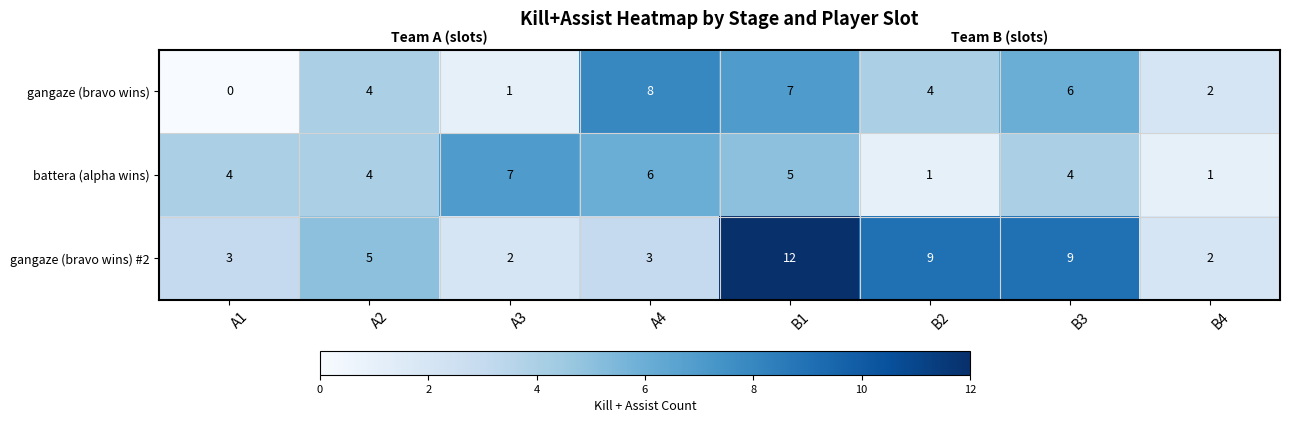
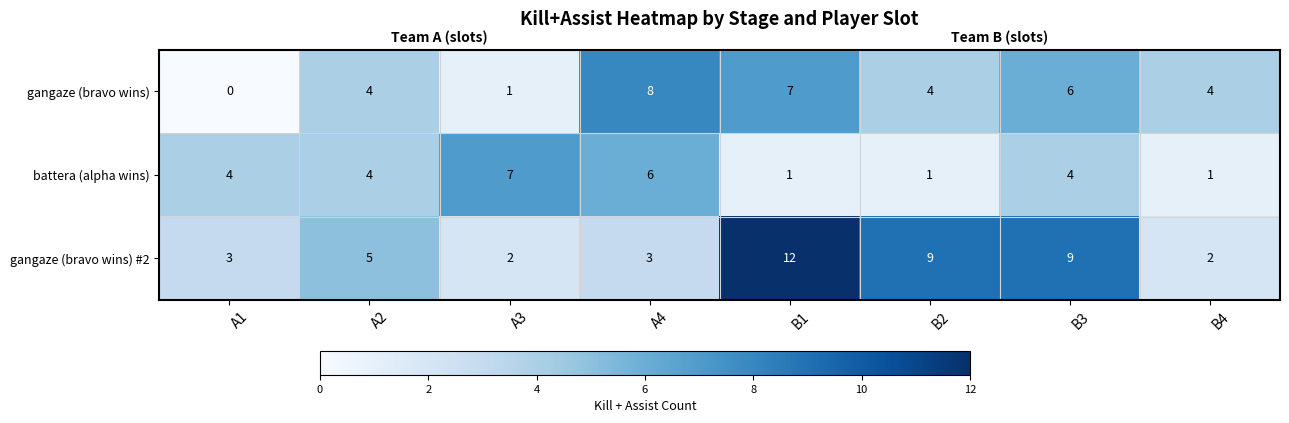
  {
    "gangaze (bravo wins)": {
      "A1": 0,
      "A2": 4,
      "A3": 1,
      "A4": 8,
      "B1": 7,
      "B2": 4,
      "B3": 6,
-     "B4": 2
+     "B4": 4
    },
    "battera (alpha wins)": {
      "A1": 4,
      "A2": 4,
      "A3": 7,
      "A4": 6,
-     "B1": 5,
+     "B1": 1,
      "B2": 1,
      "B3": 4,
      "B4": 1
    },
    "gangaze (bravo wins) #2": {
      "A1": 3,
      "A2": 5,
      "A3": 2,
      "A4": 3,
      "B1": 12,
      "B2": 9,
      "B3": 9,
      "B4": 2
    }
  }
